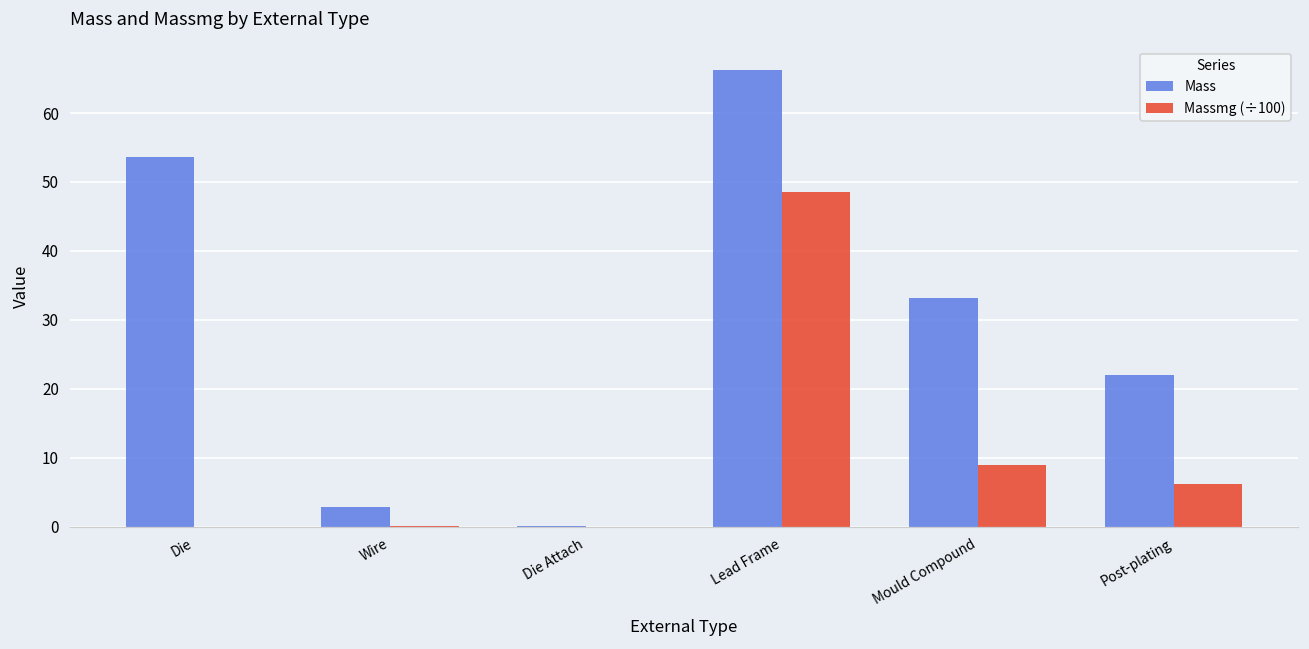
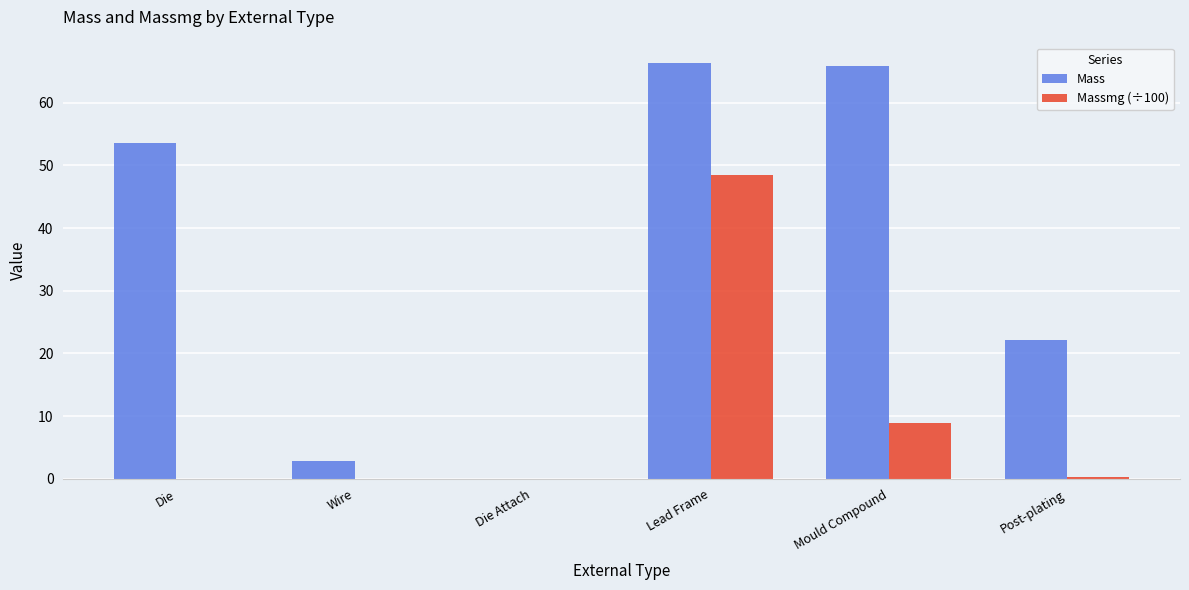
  {
    "Mass": {
      "Die": 54,
      "Wire": 3,
      "Lead Frame": 66,
-     "Mould Compound": 33,
+     "Mould Compound": 66,
      "Post-plating": 22
    },
    "Massmg (÷100)": {
      "Lead Frame": 48,
      "Mould Compound": 9,
-     "Post-plating": 6
+     "Post-plating": 0
    }
  }
